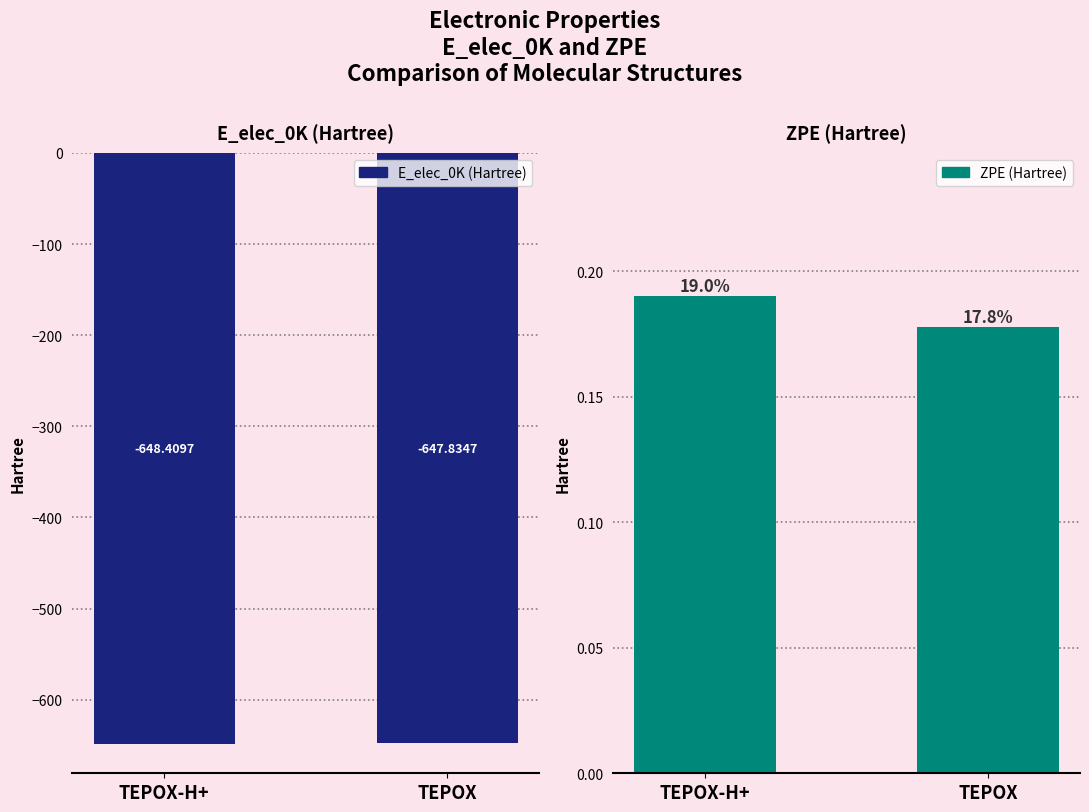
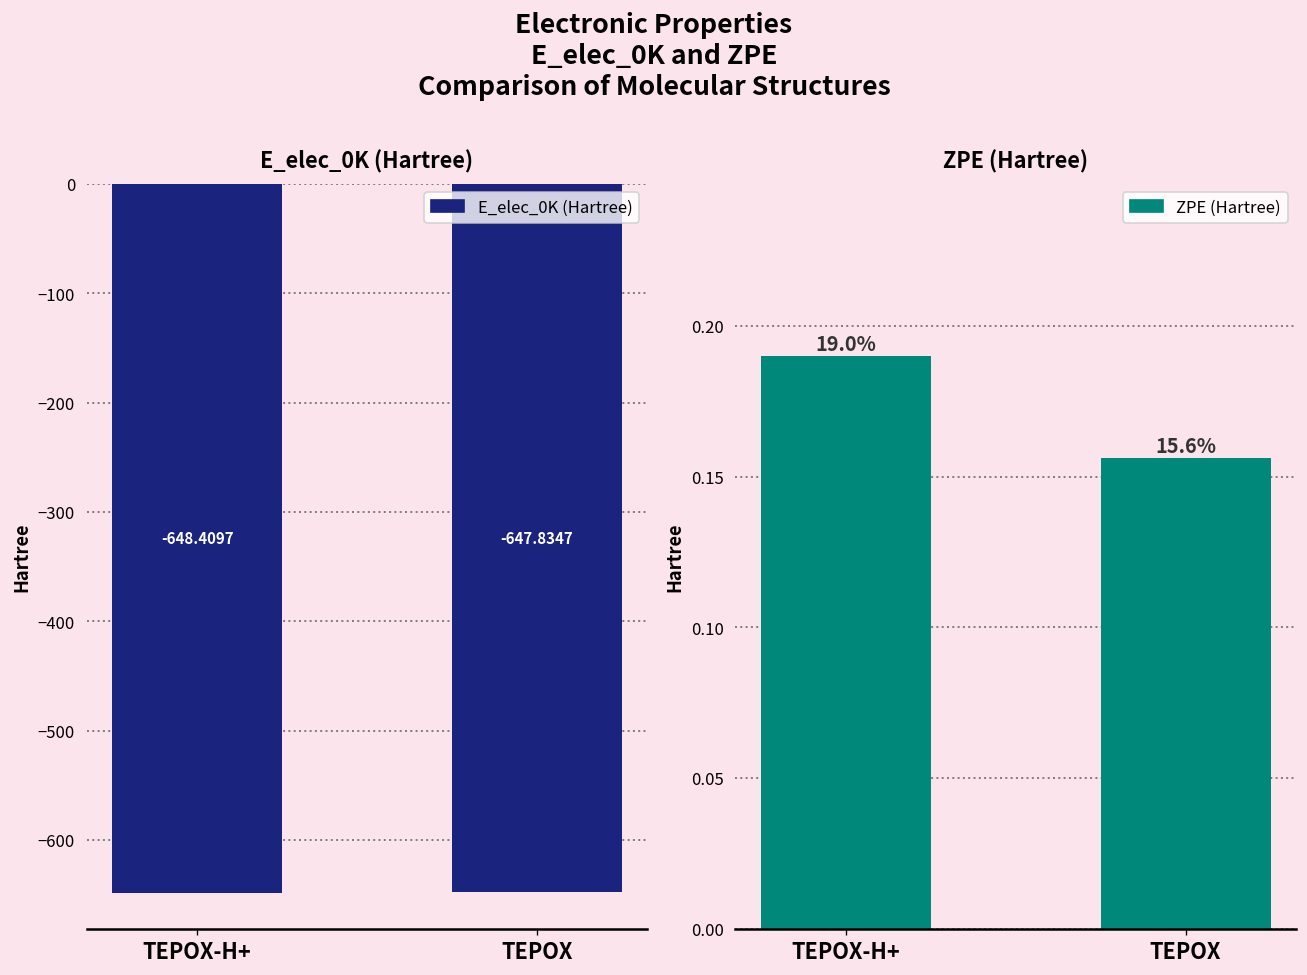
  {
    "E_elec_0K (Hartree)": {
      "TEPOX-H+": "-648.4097",
      "TEPOX": "-647.8347"
    },
    "ZPE (Hartree)": {
      "TEPOX-H+": "19.0%",
-     "TEPOX": "17.8%"
+     "TEPOX": "15.6%"
    }
  }
